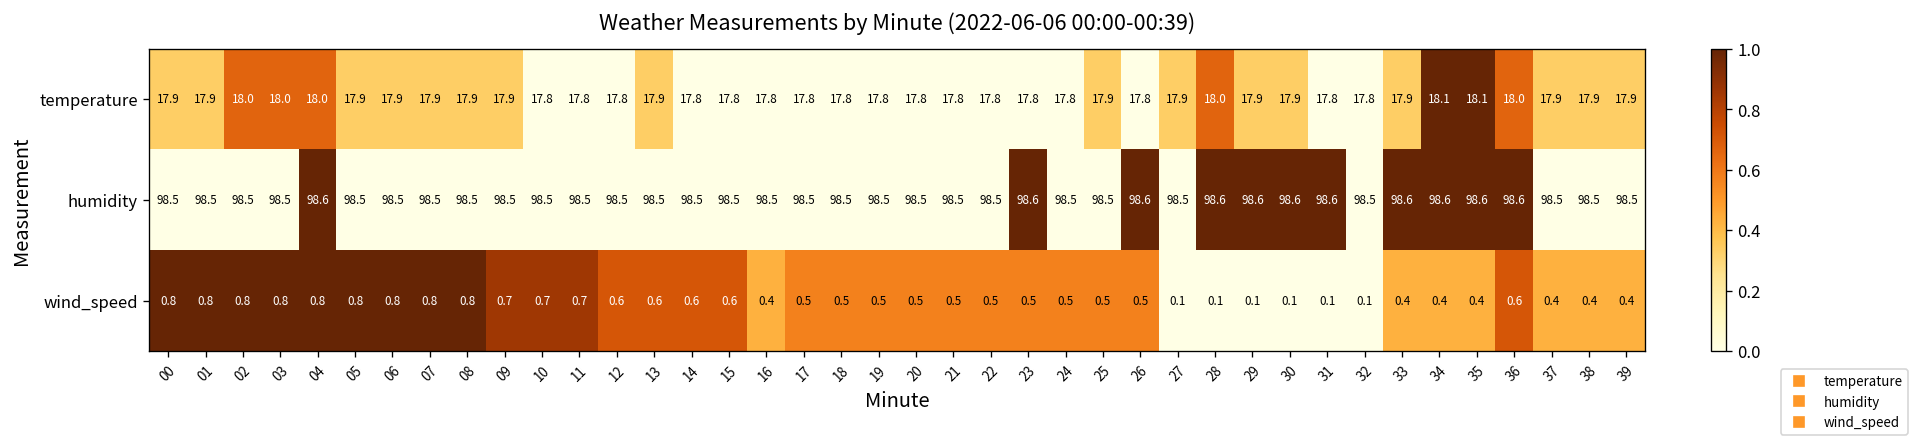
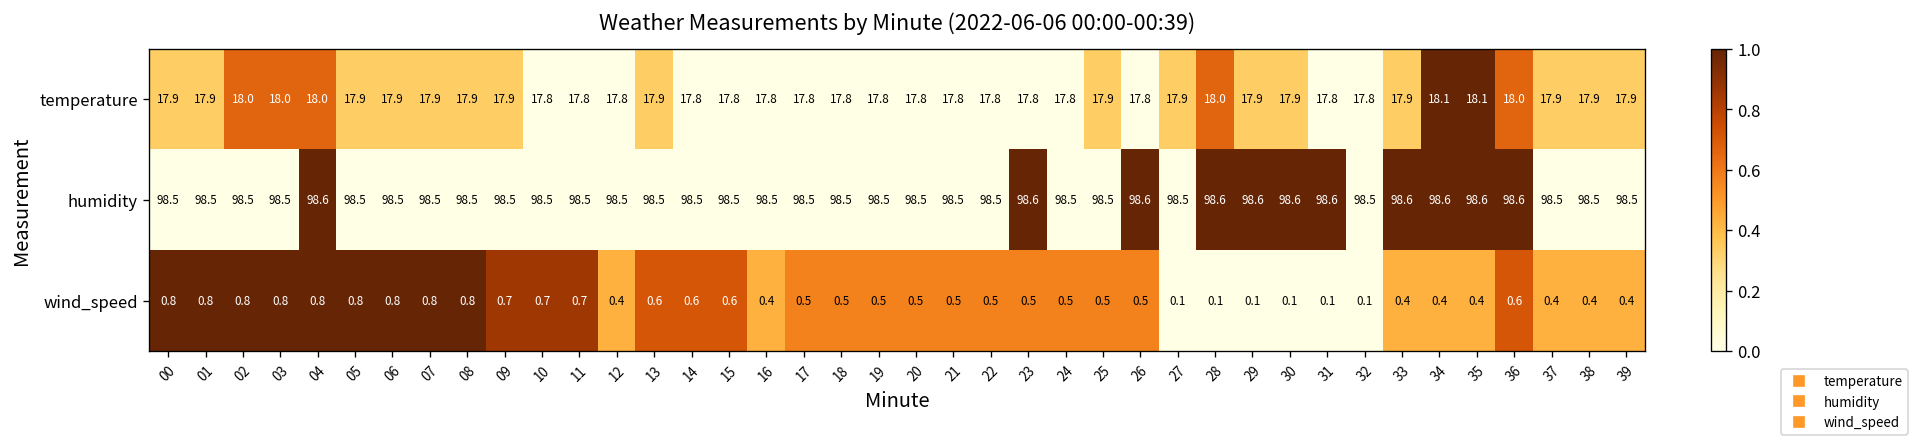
  {
    "temperature": {
      "00": 17.9,
      "01": 17.9,
      "02": 18.0,
      "03": 18.0,
      "04": 18.0,
      "05": 17.9,
      "06": 17.9,
      "07": 17.9,
      "08": 17.9,
      "09": 17.9,
      "10": 17.8,
      "11": 17.8,
      "12": 17.8,
      "13": 17.9,
      "14": 17.8,
      "15": 17.8,
      "16": 17.8,
      "17": 17.8,
      "18": 17.8,
      "19": 17.8,
      "20": 17.8,
      "21": 17.8,
      "22": 17.8,
      "23": 17.8,
      "24": 17.8,
      "25": 17.9,
      "26": 17.8,
      "27": 17.9,
      "28": 18.0,
      "29": 17.9,
      "30": 17.9,
      "31": 17.8,
      "32": 17.8,
      "33": 17.9,
      "34": 18.1,
      "35": 18.1,
      "36": 18.0,
      "37": 17.9,
      "38": 17.9,
      "39": 17.9
    },
    "humidity": {
      "00": 98.5,
      "01": 98.5,
      "02": 98.5,
      "03": 98.5,
      "04": 98.6,
      "05": 98.5,
      "06": 98.5,
      "07": 98.5,
      "08": 98.5,
      "09": 98.5,
      "10": 98.5,
      "11": 98.5,
      "12": 98.5,
      "13": 98.5,
      "14": 98.5,
      "15": 98.5,
      "16": 98.5,
      "17": 98.5,
      "18": 98.5,
      "19": 98.5,
      "20": 98.5,
      "21": 98.5,
      "22": 98.5,
      "23": 98.6,
      "24": 98.5,
      "25": 98.5,
      "26": 98.6,
      "27": 98.5,
      "28": 98.6,
      "29": 98.6,
      "30": 98.6,
      "31": 98.6,
      "32": 98.5,
      "33": 98.6,
      "34": 98.6,
      "35": 98.6,
      "36": 98.6,
      "37": 98.5,
      "38": 98.5,
      "39": 98.5
    },
    "wind_speed": {
      "00": 0.8,
      "01": 0.8,
      "02": 0.8,
      "03": 0.8,
      "04": 0.8,
      "05": 0.8,
      "06": 0.8,
      "07": 0.8,
      "08": 0.8,
      "09": 0.7,
      "10": 0.7,
      "11": 0.7,
-     "12": 0.6,
+     "12": 0.4,
      "13": 0.6,
      "14": 0.6,
      "15": 0.6,
      "16": 0.4,
      "17": 0.5,
      "18": 0.5,
      "19": 0.5,
      "20": 0.5,
      "21": 0.5,
      "22": 0.5,
      "23": 0.5,
      "24": 0.5,
      "25": 0.5,
      "26": 0.5,
      "27": 0.1,
      "28": 0.1,
      "29": 0.1,
      "30": 0.1,
      "31": 0.1,
      "32": 0.1,
      "33": 0.4,
      "34": 0.4,
      "35": 0.4,
      "36": 0.6,
      "37": 0.4,
      "38": 0.4,
      "39": 0.4
    }
  }
